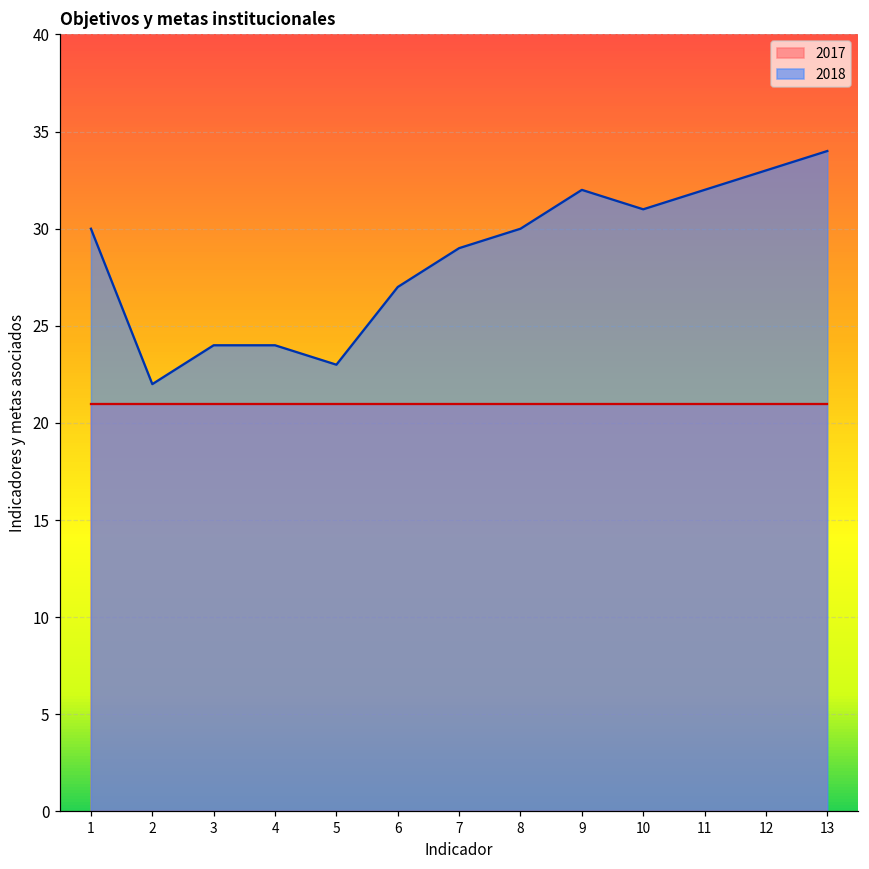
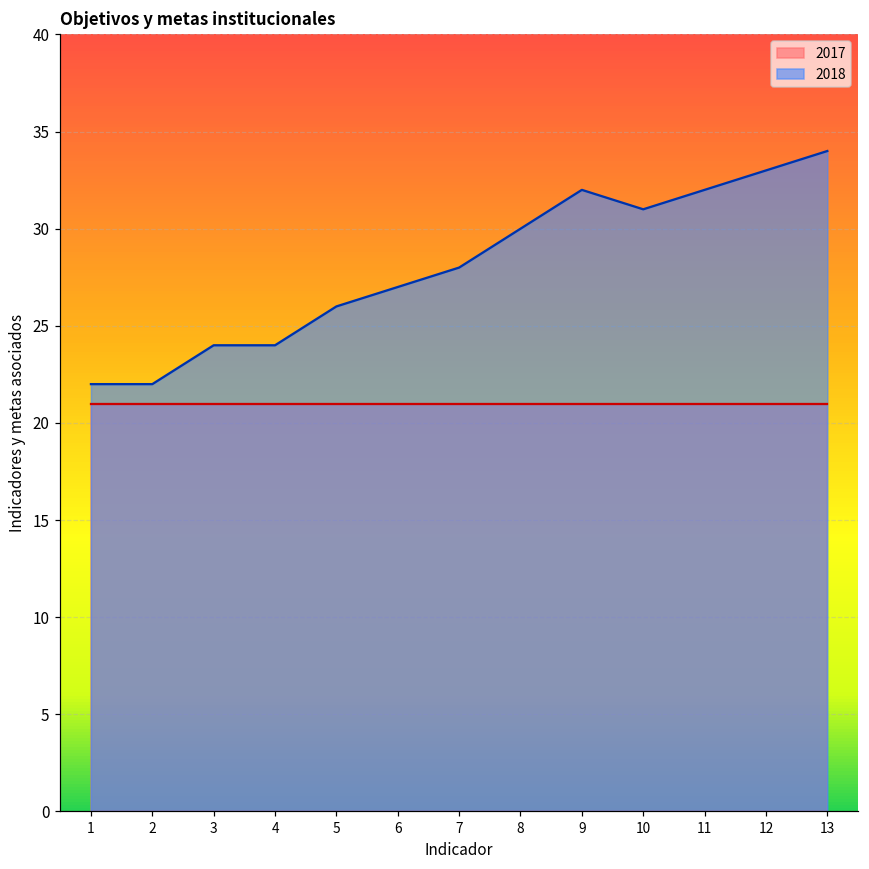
  {
    "2017": {
      "1": 21,
      "2": 21,
      "3": 21,
      "4": 21,
      "5": 21,
      "6": 21,
      "7": 21,
      "8": 21,
      "9": 21,
      "10": 21,
      "11": 21,
      "12": 21,
      "13": 21
    },
    "2018": {
-     "1": 30,
+     "1": 22,
      "2": 22,
      "3": 24,
      "4": 24,
-     "5": 23,
+     "5": 26,
      "6": 27,
-     "7": 29,
+     "7": 28,
      "8": 30,
      "9": 32,
      "10": 31,
      "11": 32,
      "12": 33,
      "13": 34
    }
  }
